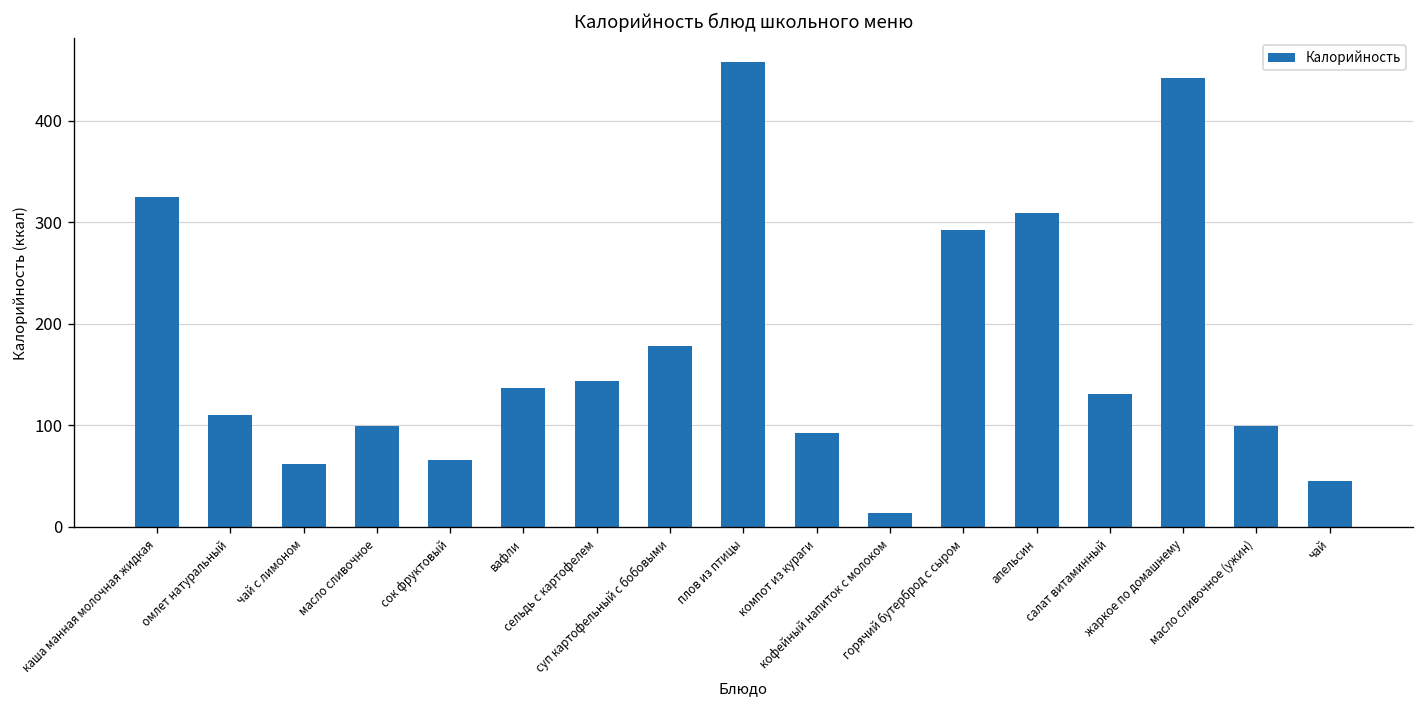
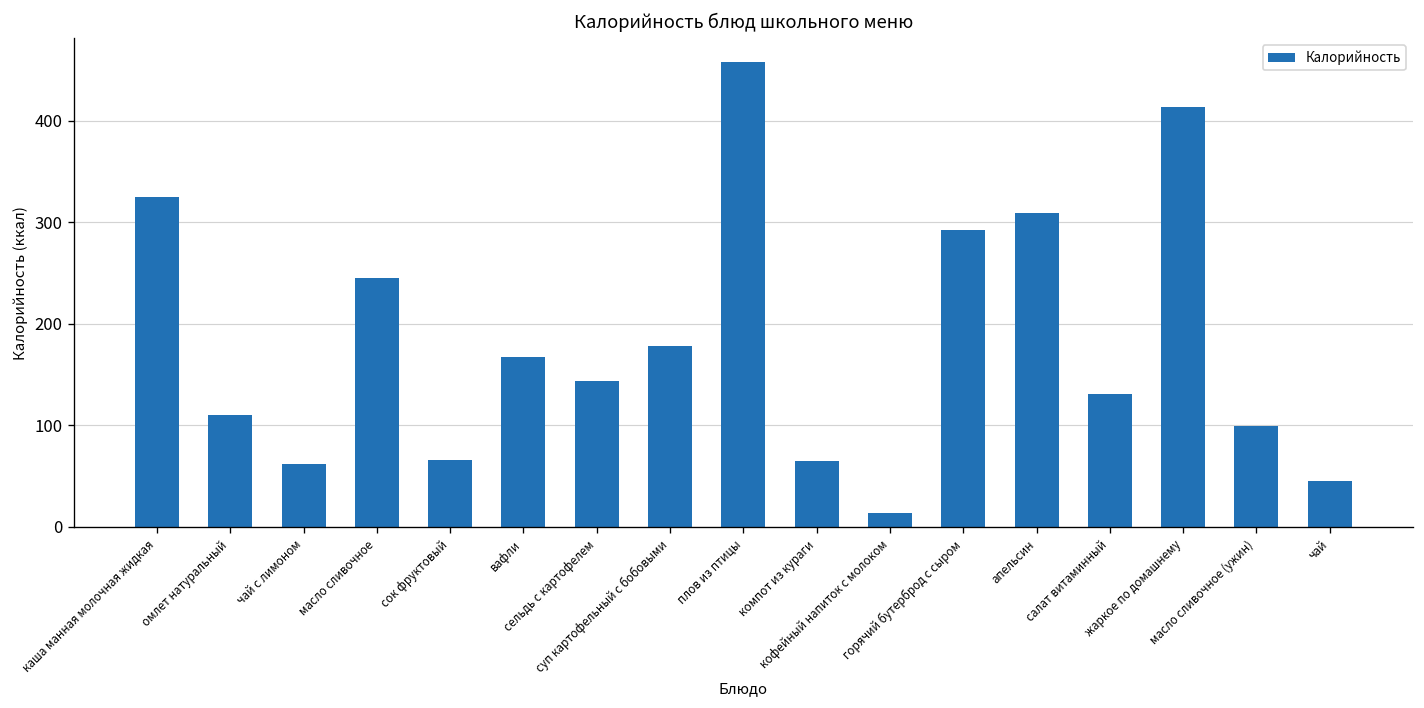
  {
    "каша манная молочная жидкая": 320,
    "омлет натуральный": 110,
    "чай с лимоном": 60,
-   "масло сливочное": 100,
+   "масло сливочное": 240,
    "сок фруктовый": 70,
-   "вафли": 140,
+   "вафли": 170,
    "сельдь с картофелем": 140,
    "суп картофельный с бобовыми": 180,
    "плов из птицы": 460,
-   "компот из кураги": 90,
+   "компот из кураги": 70,
    "кофейный напиток с молоком": 10,
    "горячий бутерброд с сыром": 290,
    "апельсин": 310,
    "салат витаминный": 130,
-   "жаркое по домашнему": 440,
+   "жаркое по домашнему": 410,
    "масло сливочное (ужин)": 100,
    "чай": 50
  }
